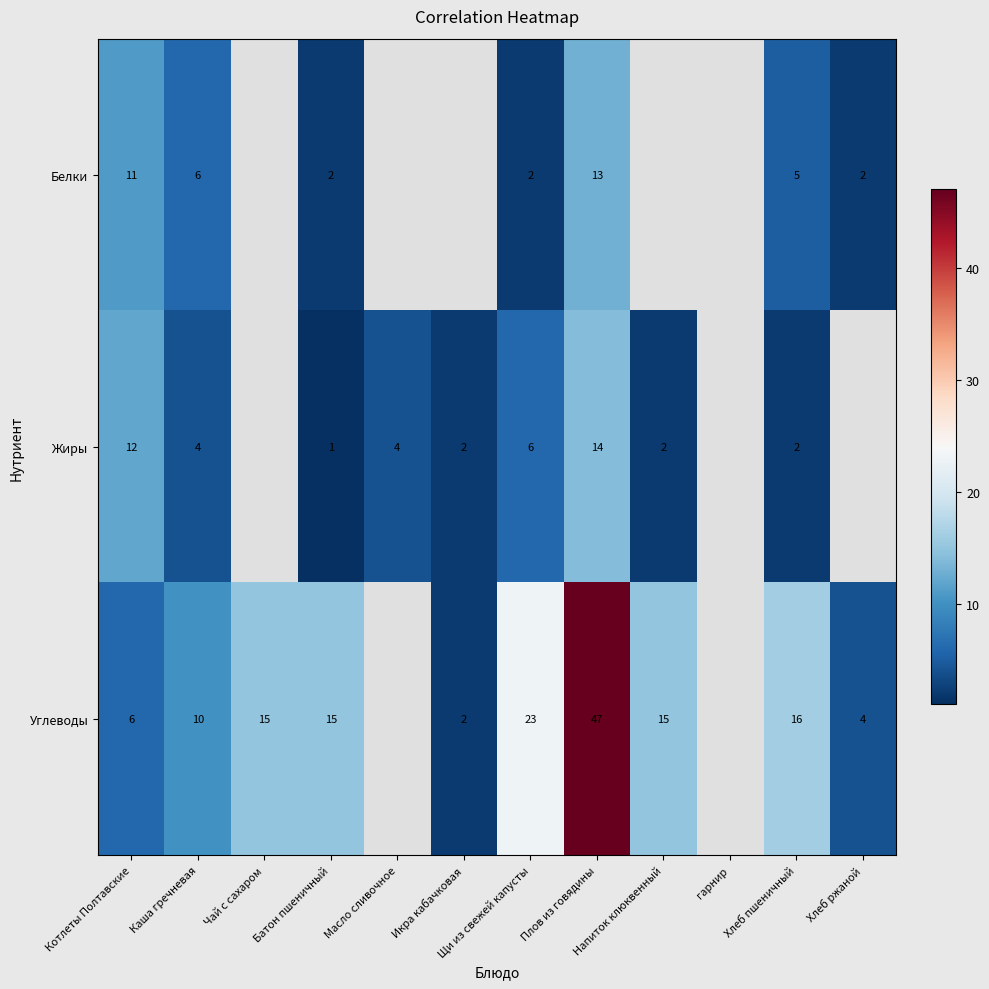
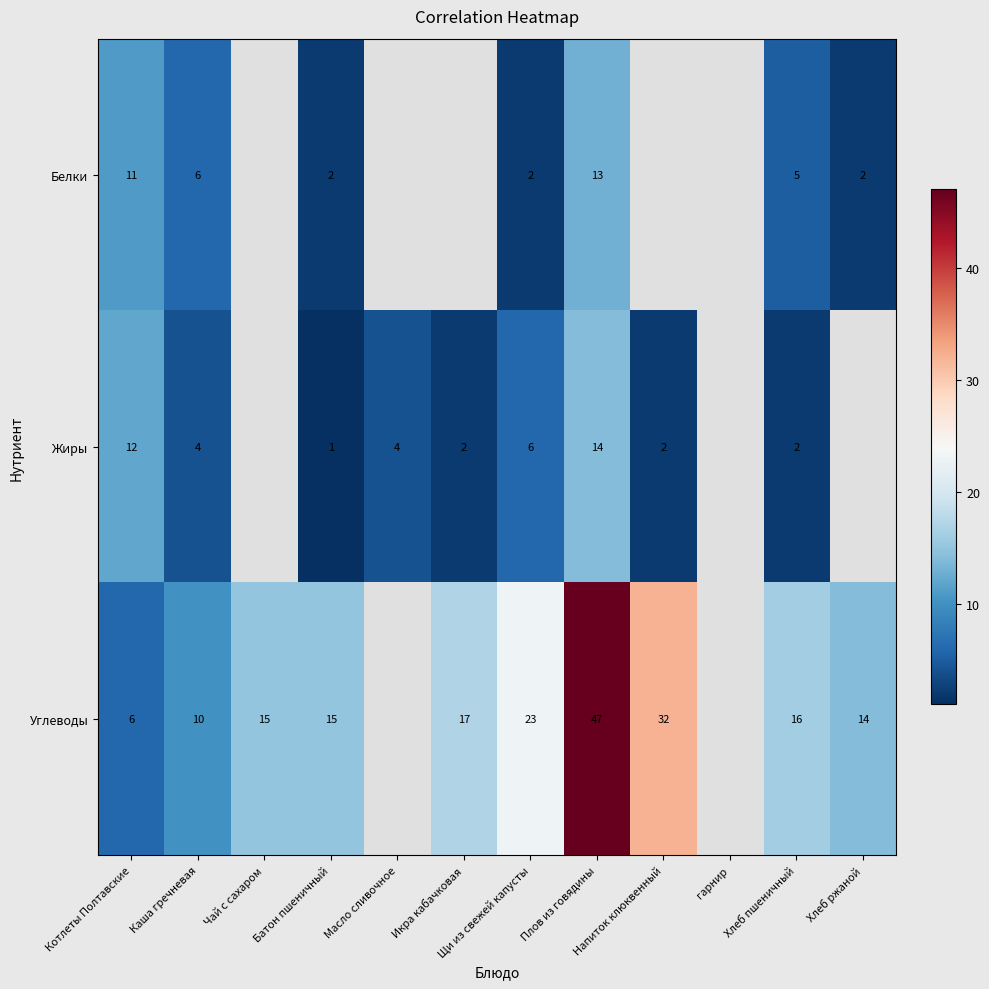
  {
    "Белки": {
      "Котлеты Полтавские": 11,
      "Каша гречневая": 6,
      "Батон пшеничный": 2,
      "Щи из свежей капусты": 2,
      "Плов из говядины": 13,
      "Хлеб пшеничный": 5,
      "Хлеб ржаной": 2
    },
    "Жиры": {
      "Котлеты Полтавские": 12,
      "Каша гречневая": 4,
      "Батон пшеничный": 1,
      "Масло сливочное": 4,
      "Икра кабачковая": 2,
      "Щи из свежей капусты": 6,
      "Плов из говядины": 14,
      "Напиток клюквенный": 2,
      "Хлеб пшеничный": 2
    },
    "Углеводы": {
      "Котлеты Полтавские": 6,
      "Каша гречневая": 10,
      "Чай с сахаром": 15,
      "Батон пшеничный": 15,
-     "Икра кабачковая": 2,
+     "Икра кабачковая": 17,
      "Щи из свежей капусты": 23,
      "Плов из говядины": 47,
-     "Напиток клюквенный": 15,
+     "Напиток клюквенный": 32,
      "Хлеб пшеничный": 16,
-     "Хлеб ржаной": 4
+     "Хлеб ржаной": 14
    }
  }
